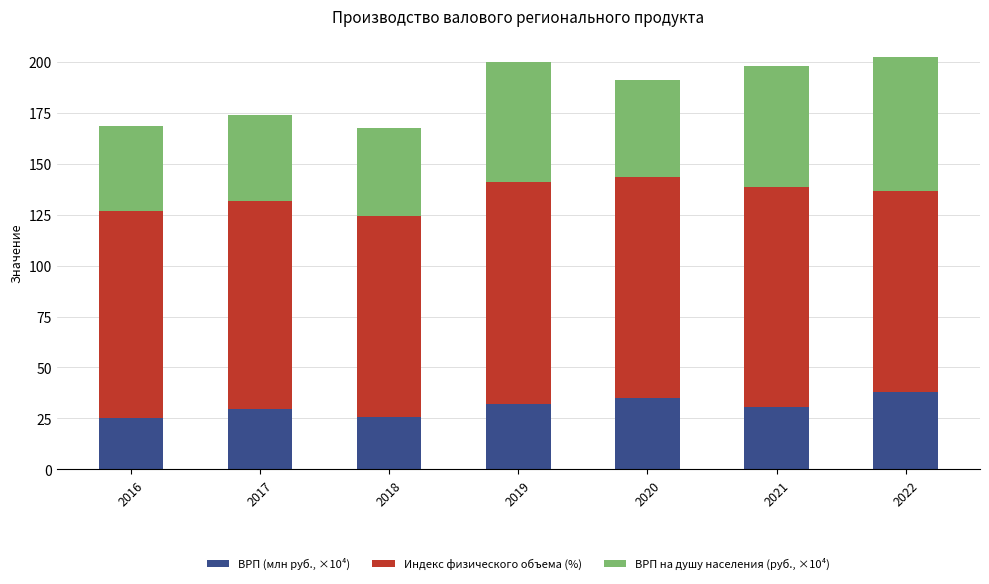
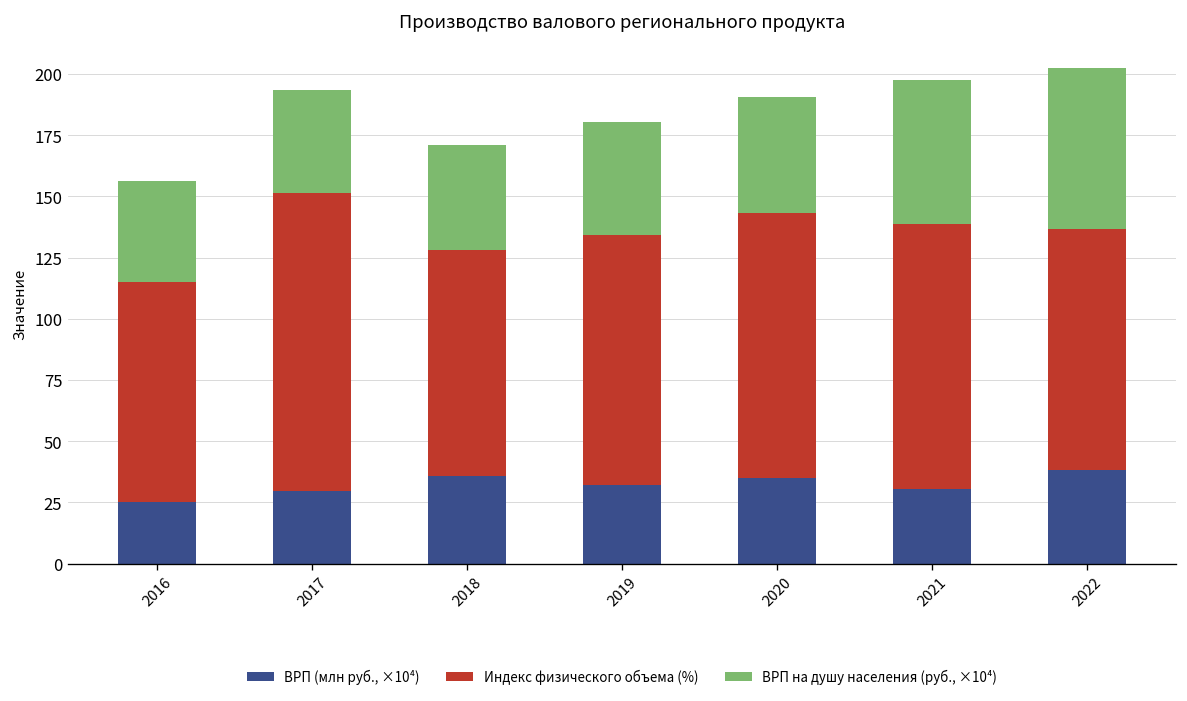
  {
    "ВРП (млн руб., ×10⁴)": {
      "2016": 25,
      "2017": 30,
-     "2018": 26,
+     "2018": 36,
      "2019": 32,
      "2020": 35,
      "2021": 31,
      "2022": 38
    },
    "Индекс физического объема (%)": {
-     "2016": 102,
-     "2017": 102,
-     "2018": 98,
-     "2019": 109,
+     "2016": 90,
+     "2017": 122,
+     "2018": 92,
+     "2019": 102,
      "2020": 109,
      "2021": 108,
      "2022": 99
    },
    "ВРП на душу населения (руб., ×10⁴)": {
      "2016": 41,
      "2017": 42,
      "2018": 43,
-     "2019": 59,
+     "2019": 46,
      "2020": 47,
      "2021": 59,
      "2022": 66
    }
  }
